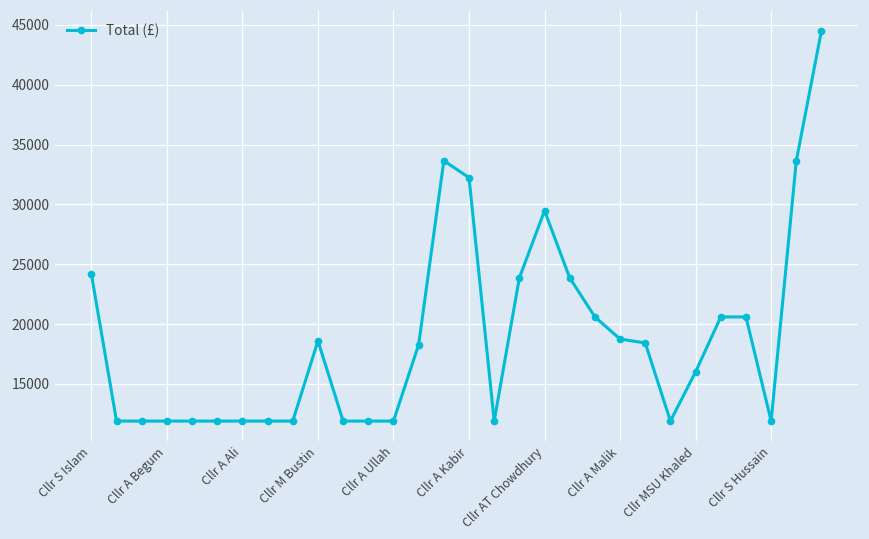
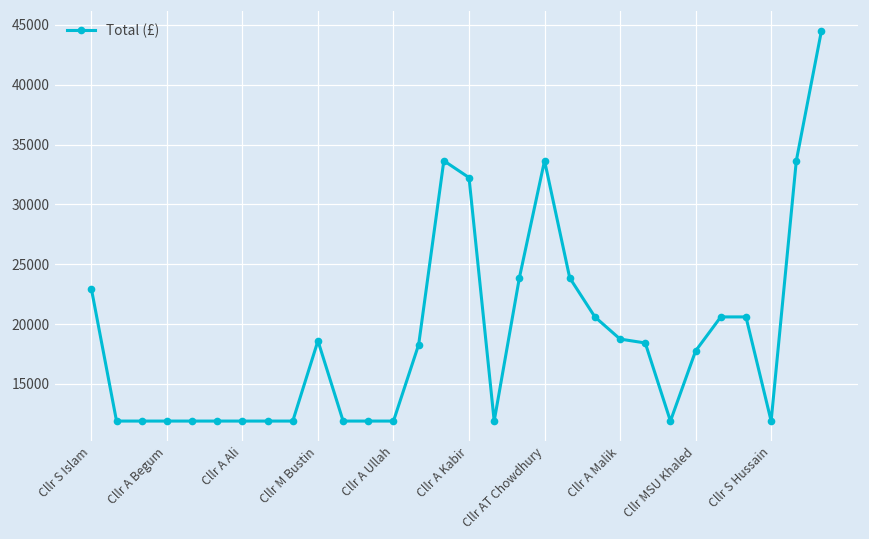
  {
-   "Cllr S Islam": 24200,
+   "Cllr S Islam": 23000,
    "Cllr A Begum": 11900,
    "Cllr A Ali": 11900,
    "Cllr M Bustin": 18600,
    "Cllr A Ullah": 11900,
    "Cllr A Kabir": 32200,
-   "Cllr AT Chowdhury": 29500,
+   "Cllr AT Chowdhury": 33600,
    "Cllr A Malik": 18700,
-   "Cllr MSU Khaled": 16000,
+   "Cllr MSU Khaled": 17800,
    "Cllr S Hussain": 11900
  }
